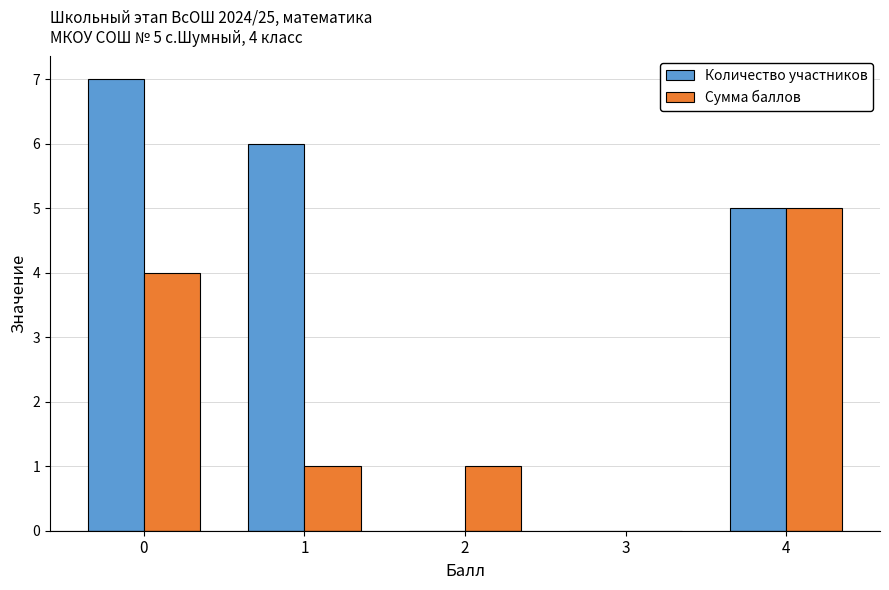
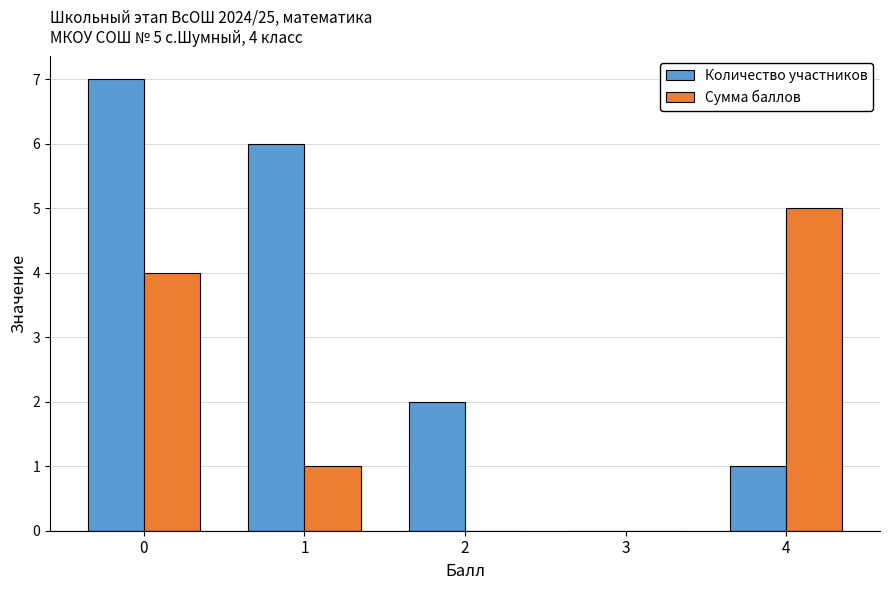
  {
    "Количество участников": {
      "0": 7,
      "1": 6,
-     "2": 0,
+     "2": 2,
      "3": 0,
-     "4": 5
+     "4": 1
    },
    "Сумма баллов": {
      "0": 4,
      "1": 1,
-     "2": 1,
+     "2": 0,
      "3": 0,
      "4": 5
    }
  }
